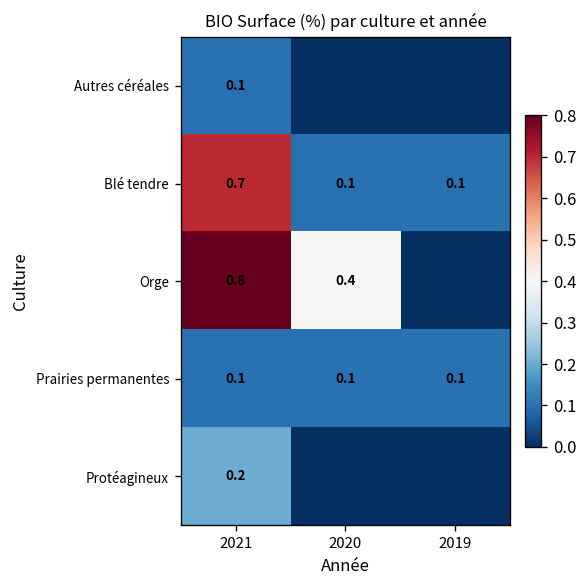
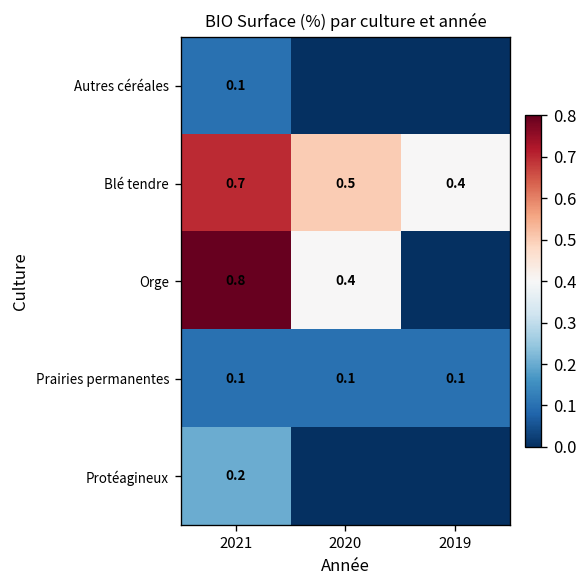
  {
    "Autres céréales": {
      "2021": 0.1
    },
    "Blé tendre": {
      "2021": 0.7,
-     "2020": 0.1,
-     "2019": 0.1
+     "2020": 0.5,
+     "2019": 0.4
    },
    "Orge": {
      "2021": 0.8,
      "2020": 0.4
    },
    "Prairies permanentes": {
      "2021": 0.1,
      "2020": 0.1,
      "2019": 0.1
    },
    "Protéagineux": {
      "2021": 0.2
    }
  }
